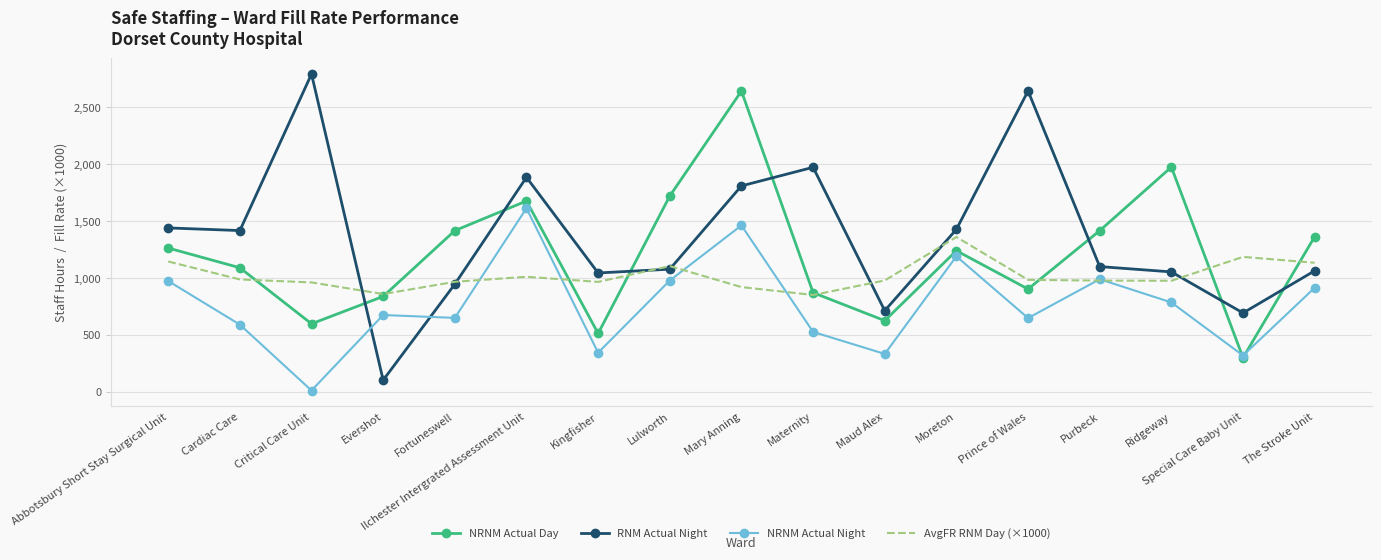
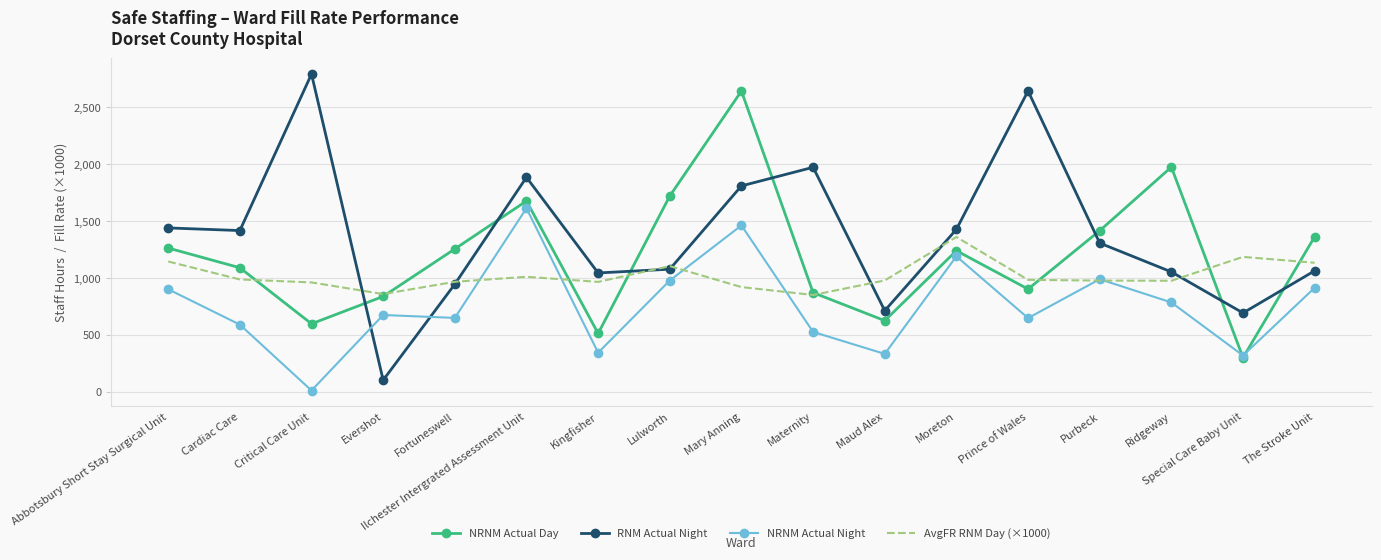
  {
    "NRNM Actual Day": {
      "Abbotsbury Short Stay Surgical Unit": "1,260",
      "Cardiac Care": "1,090",
      "Critical Care Unit": "600",
-     "Fortuneswell": "1,420",
+     "Fortuneswell": "1,260",
      "Ilchester Intergrated Assessment Unit": "1,680",
      "Kingfisher": "510",
      "Lulworth": "1,720",
      "Mary Anning": "2,640",
      "Maud Alex": "630",
      "Moreton": "1,240",
      "Prince of Wales": "900",
      "Purbeck": "1,420",
      "Ridgeway": "1,980",
      "The Stroke Unit": "1,360"
    },
    "RNM Actual Night": {
      "Abbotsbury Short Stay Surgical Unit": "1,440",
      "Cardiac Care": "1,420",
      "Critical Care Unit": "2,790",
      "Evershot": "100",
      "Ilchester Intergrated Assessment Unit": "1,890",
      "Kingfisher": "1,040",
      "Lulworth": "1,080",
      "Mary Anning": "1,810",
      "Maternity": "1,970",
      "Maud Alex": "710",
      "Moreton": "1,430",
      "Prince of Wales": "2,640",
-     "Purbeck": "1,100",
+     "Purbeck": "1,310",
      "Ridgeway": "1,050",
      "Special Care Baby Unit": "690",
      "The Stroke Unit": "1,060"
    },
    "NRNM Actual Night": {
-     "Abbotsbury Short Stay Surgical Unit": "970",
+     "Abbotsbury Short Stay Surgical Unit": "900",
      "Cardiac Care": "590",
      "Critical Care Unit": "10",
      "Evershot": "680",
      "Fortuneswell": "650",
      "Ilchester Intergrated Assessment Unit": "1,610",
      "Kingfisher": "340",
      "Lulworth": "980",
      "Mary Anning": "1,460",
      "Maternity": "530",
      "Maud Alex": "330",
      "Moreton": "1,190",
      "Prince of Wales": "650",
      "Ridgeway": "790",
      "The Stroke Unit": "910"
    },
    "AvgFR RNM Day (×1000)": {
      "Abbotsbury Short Stay Surgical Unit": "1,150",
      "Cardiac Care": "990",
      "Critical Care Unit": "960",
      "Ilchester Intergrated Assessment Unit": "1,010",
      "Kingfisher": "970",
      "Lulworth": "1,100",
      "Mary Anning": "920",
      "Maud Alex": "980",
      "Moreton": "1,360",
      "Prince of Wales": "980",
      "Ridgeway": "980",
      "Special Care Baby Unit": "1,190",
      "The Stroke Unit": "1,130"
    }
  }
